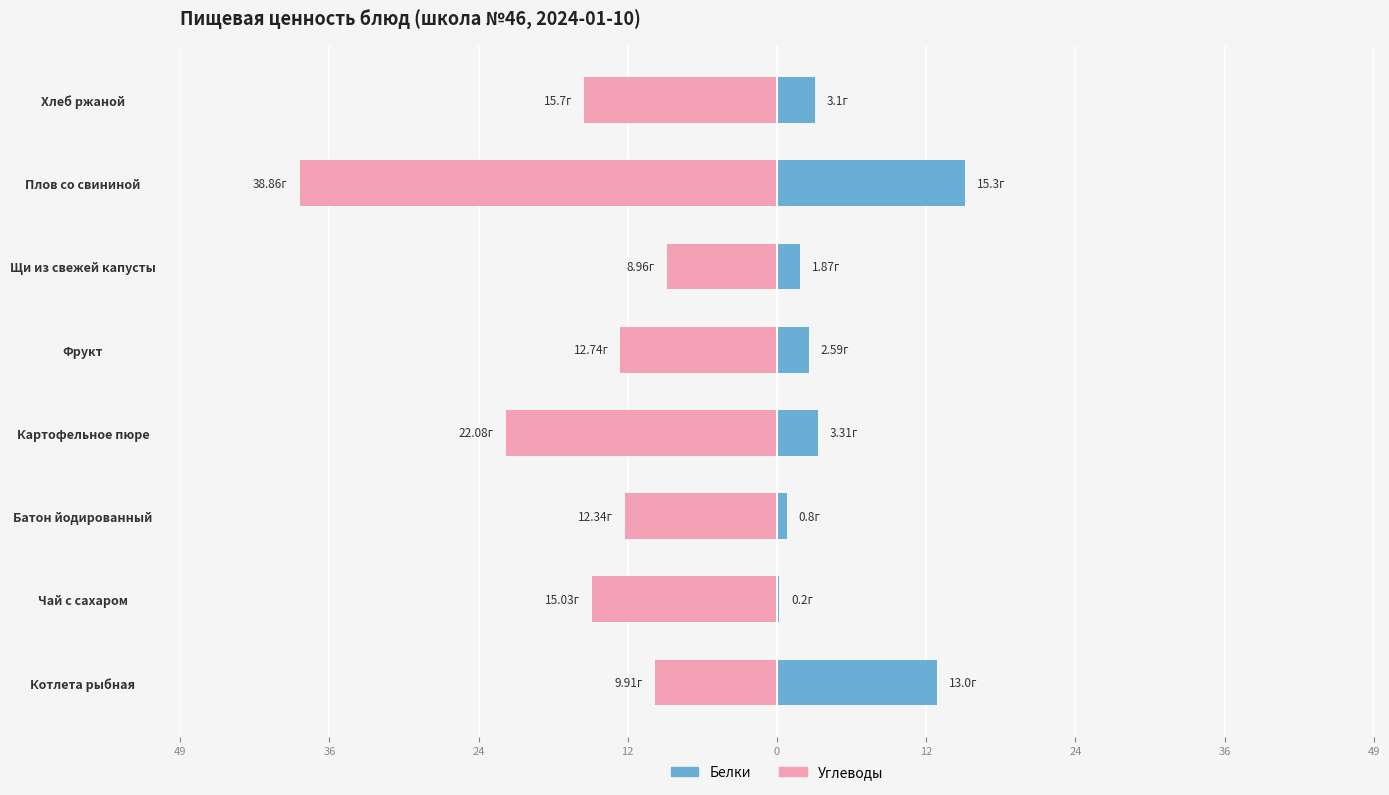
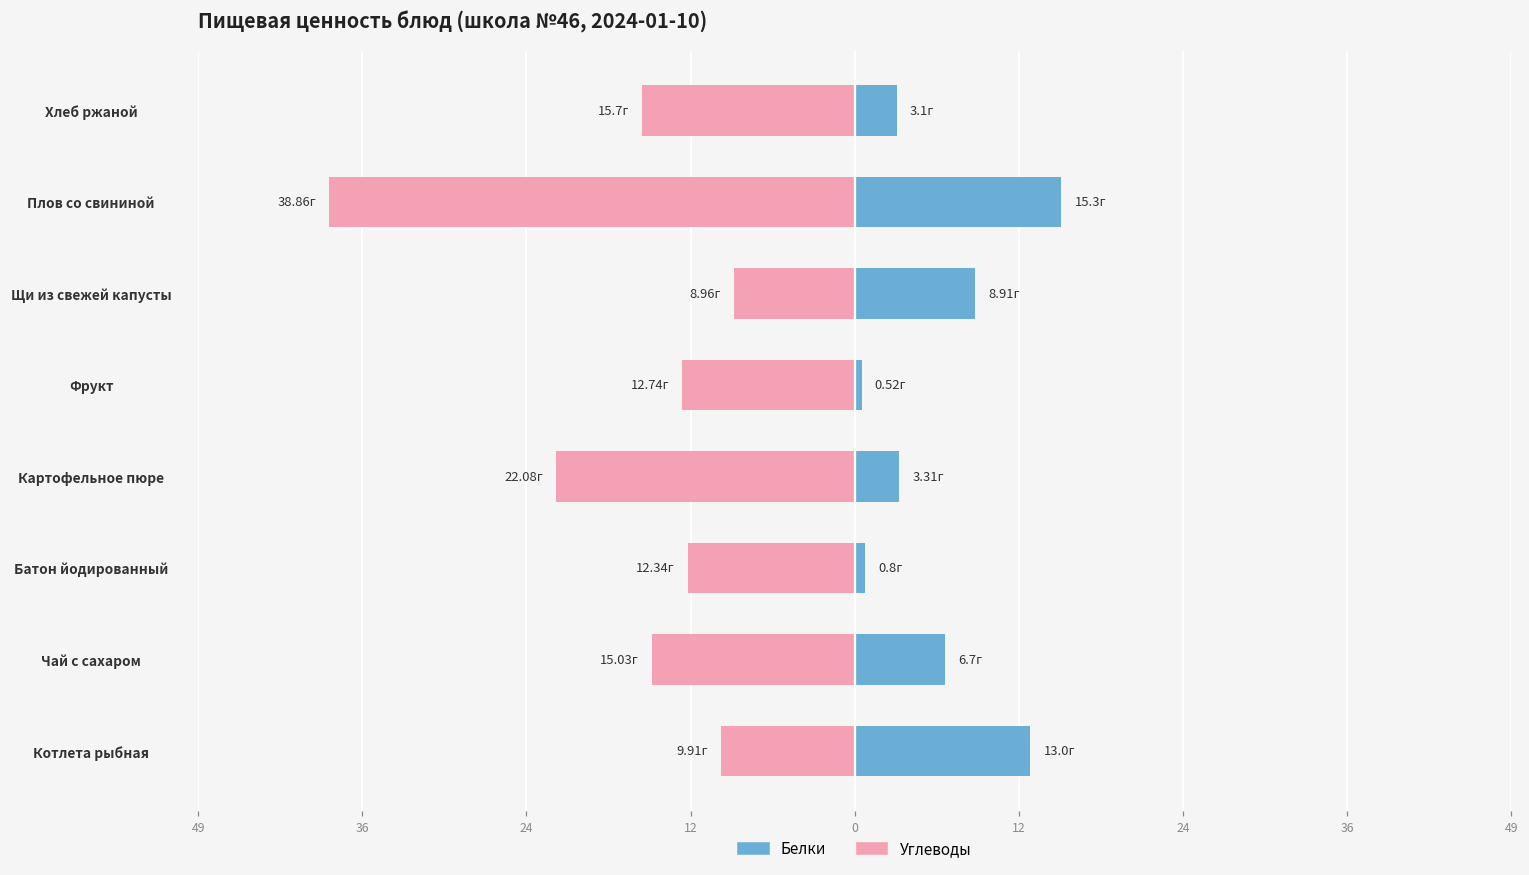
  {
    "Белки": {
      "Хлеб ржаной": "3.1г",
      "Плов со свининой": "15.3г",
-     "Щи из свежей капусты": "1.87г",
-     "Фрукт": "2.59г",
+     "Щи из свежей капусты": "8.91г",
+     "Фрукт": "0.52г",
      "Картофельное пюре": "3.31г",
      "Батон йодированный": "0.8г",
-     "Чай с сахаром": "0.2г",
+     "Чай с сахаром": "6.7г",
      "Котлета рыбная": "13.0г"
    }
  }
